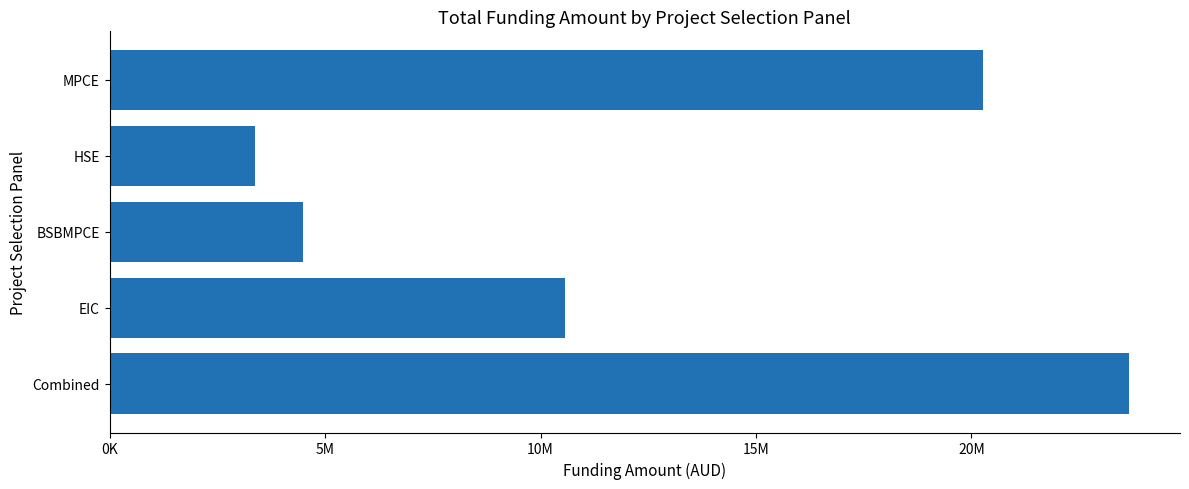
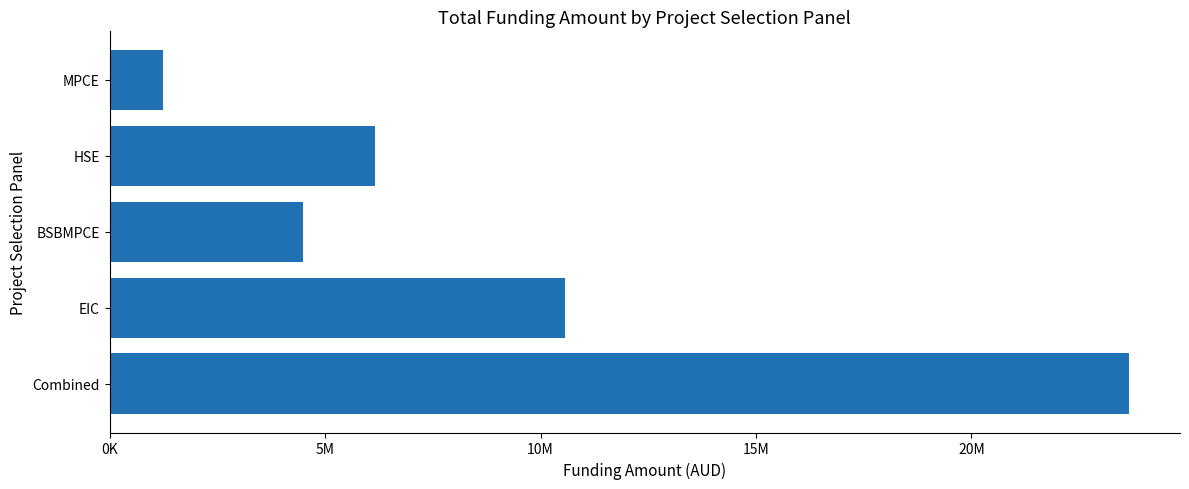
  {
-   "MPCE": 20300000,
-   "HSE": 3400000,
+   "MPCE": 1200000,
+   "HSE": 6200000,
    "BSBMPCE": 4500000,
    "EIC": 10600000,
    "Combined": 23700000
  }
